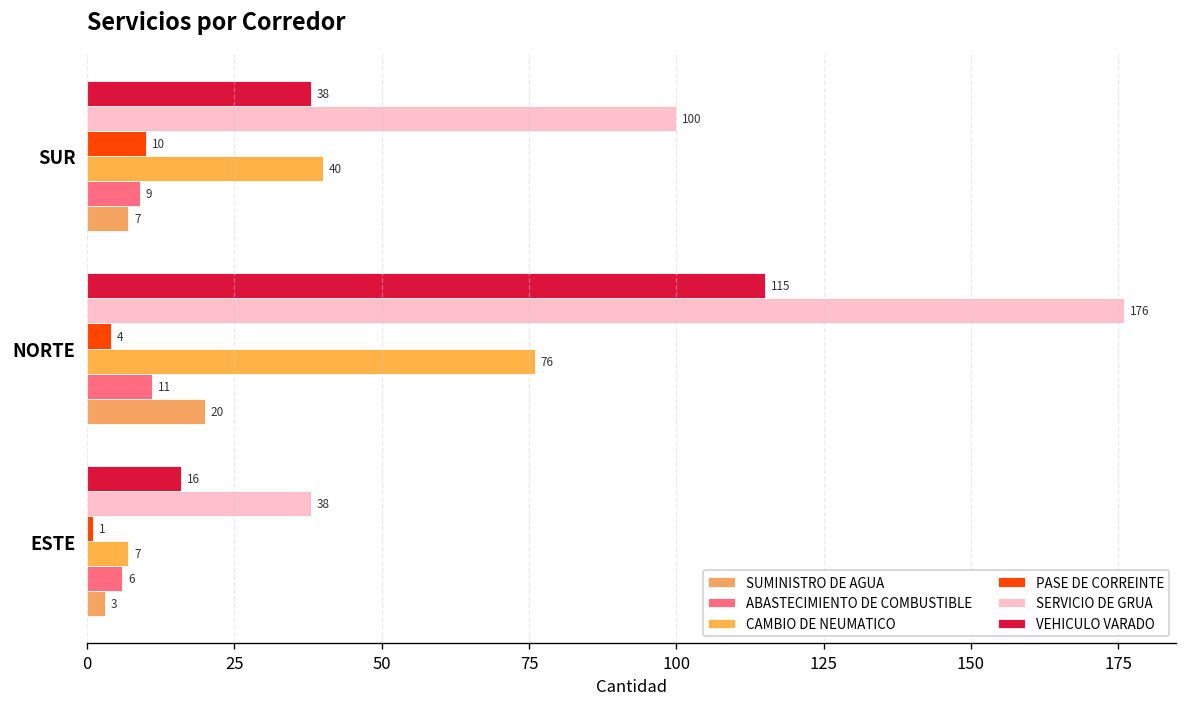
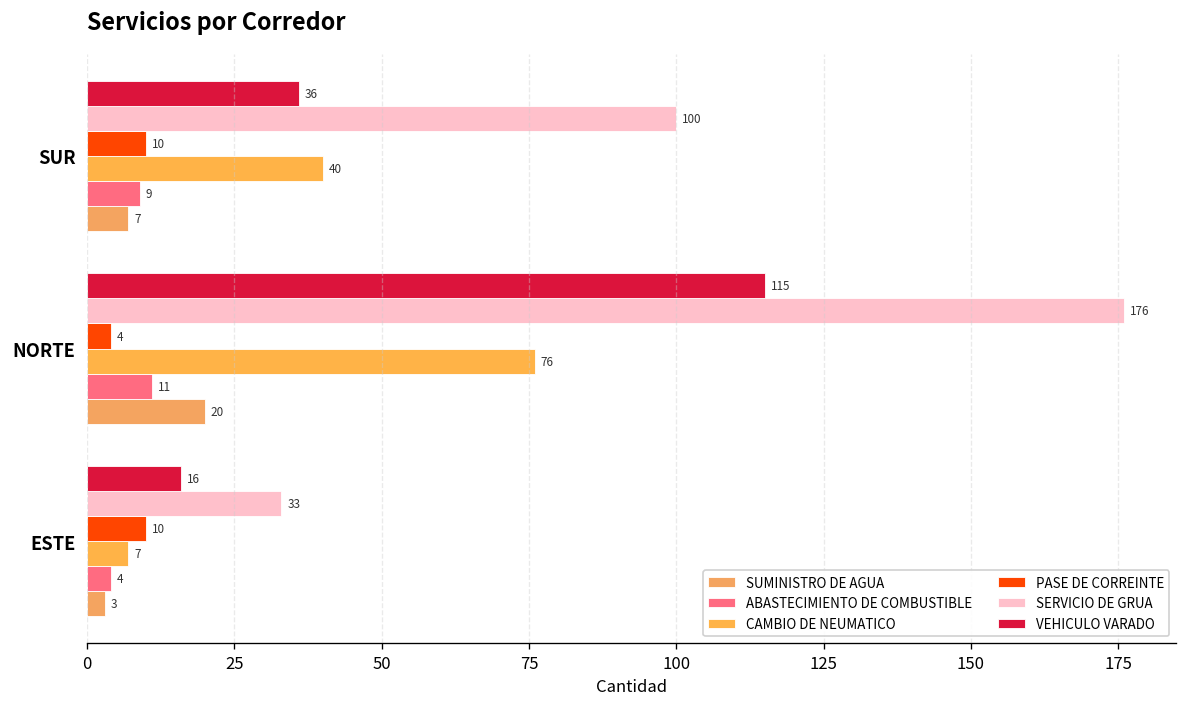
  {
    "ABASTECIMIENTO DE COMBUSTIBLE": {
      "SUR": 9,
      "NORTE": 11,
-     "ESTE": 6
+     "ESTE": 4
    },
    "PASE DE CORREINTE": {
      "SUR": 10,
      "NORTE": 4,
-     "ESTE": 1
+     "ESTE": 10
    },
    "SERVICIO DE GRUA": {
      "SUR": 100,
      "NORTE": 176,
-     "ESTE": 38
+     "ESTE": 33
    },
    "VEHICULO VARADO": {
-     "SUR": 38,
+     "SUR": 36,
      "NORTE": 115,
      "ESTE": 16
    }
  }
